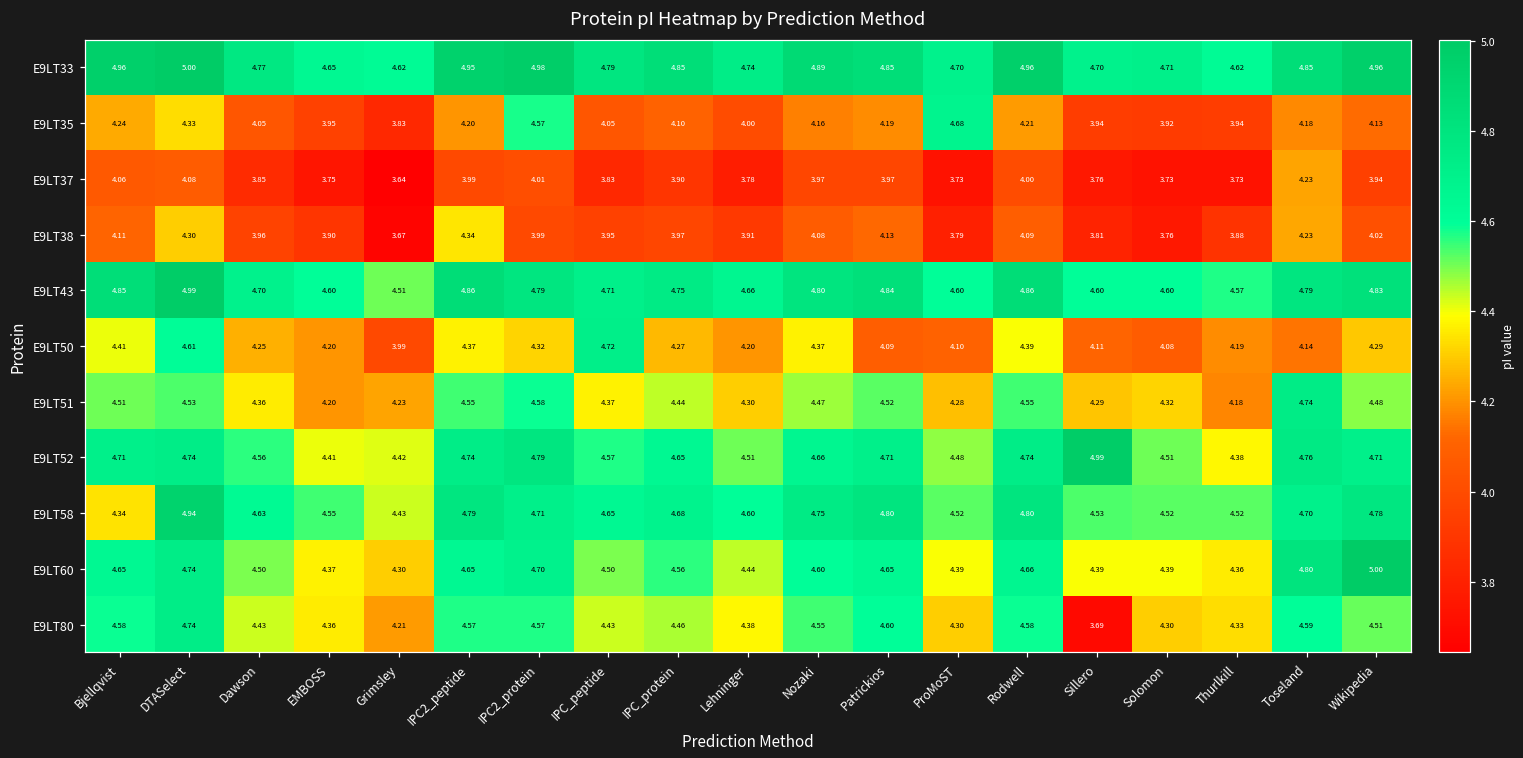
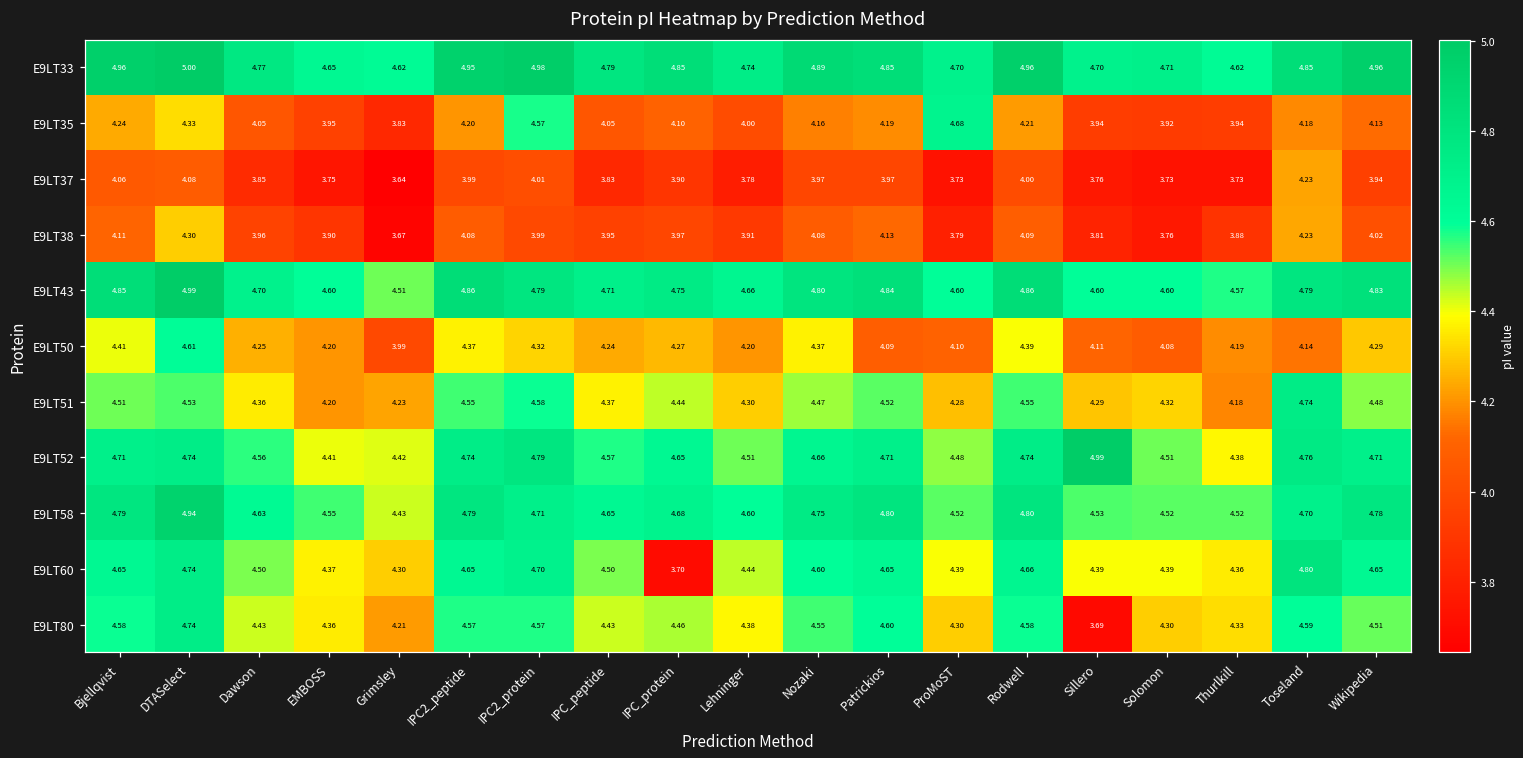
  {
    "E9LT38": {
      "Bjellqvist": 4.11,
      "DTASelect": 4.30,
      "Dawson": 3.96,
      "EMBOSS": 3.90,
      "Grimsley": 3.67,
-     "IPC2_peptide": 4.34,
+     "IPC2_peptide": 4.08,
      "IPC2_protein": 3.99,
      "IPC_peptide": 3.95,
      "IPC_protein": 3.97,
      "Lehninger": 3.91,
      "Nozaki": 4.08,
      "Patrickios": 4.13,
      "ProMoST": 3.79,
      "Rodwell": 4.09,
      "Sillero": 3.81,
      "Solomon": 3.76,
      "Thurlkill": 3.88,
      "Toseland": 4.23,
      "Wikipedia": 4.02
    },
    "E9LT50": {
      "Bjellqvist": 4.41,
      "DTASelect": 4.61,
      "Dawson": 4.25,
      "EMBOSS": 4.20,
      "Grimsley": 3.99,
      "IPC2_peptide": 4.37,
      "IPC2_protein": 4.32,
-     "IPC_peptide": 4.72,
+     "IPC_peptide": 4.24,
      "IPC_protein": 4.27,
      "Lehninger": 4.20,
      "Nozaki": 4.37,
      "Patrickios": 4.09,
      "ProMoST": 4.10,
      "Rodwell": 4.39,
      "Sillero": 4.11,
      "Solomon": 4.08,
      "Thurlkill": 4.19,
      "Toseland": 4.14,
      "Wikipedia": 4.29
    },
    "E9LT58": {
-     "Bjellqvist": 4.34,
+     "Bjellqvist": 4.79,
      "DTASelect": 4.94,
      "Dawson": 4.63,
      "EMBOSS": 4.55,
      "Grimsley": 4.43,
      "IPC2_peptide": 4.79,
      "IPC2_protein": 4.71,
      "IPC_peptide": 4.65,
      "IPC_protein": 4.68,
      "Lehninger": 4.60,
      "Nozaki": 4.75,
      "Patrickios": 4.80,
      "ProMoST": 4.52,
      "Rodwell": 4.80,
      "Sillero": 4.53,
      "Solomon": 4.52,
      "Thurlkill": 4.52,
      "Toseland": 4.70,
      "Wikipedia": 4.78
    },
    "E9LT60": {
      "Bjellqvist": 4.65,
      "DTASelect": 4.74,
      "Dawson": 4.50,
      "EMBOSS": 4.37,
      "Grimsley": 4.30,
      "IPC2_peptide": 4.65,
      "IPC2_protein": 4.70,
      "IPC_peptide": 4.50,
-     "IPC_protein": 4.56,
+     "IPC_protein": 3.70,
      "Lehninger": 4.44,
      "Nozaki": 4.60,
      "Patrickios": 4.65,
      "ProMoST": 4.39,
      "Rodwell": 4.66,
      "Sillero": 4.39,
      "Solomon": 4.39,
      "Thurlkill": 4.36,
      "Toseland": 4.80,
-     "Wikipedia": 5.00
+     "Wikipedia": 4.65
    }
  }
